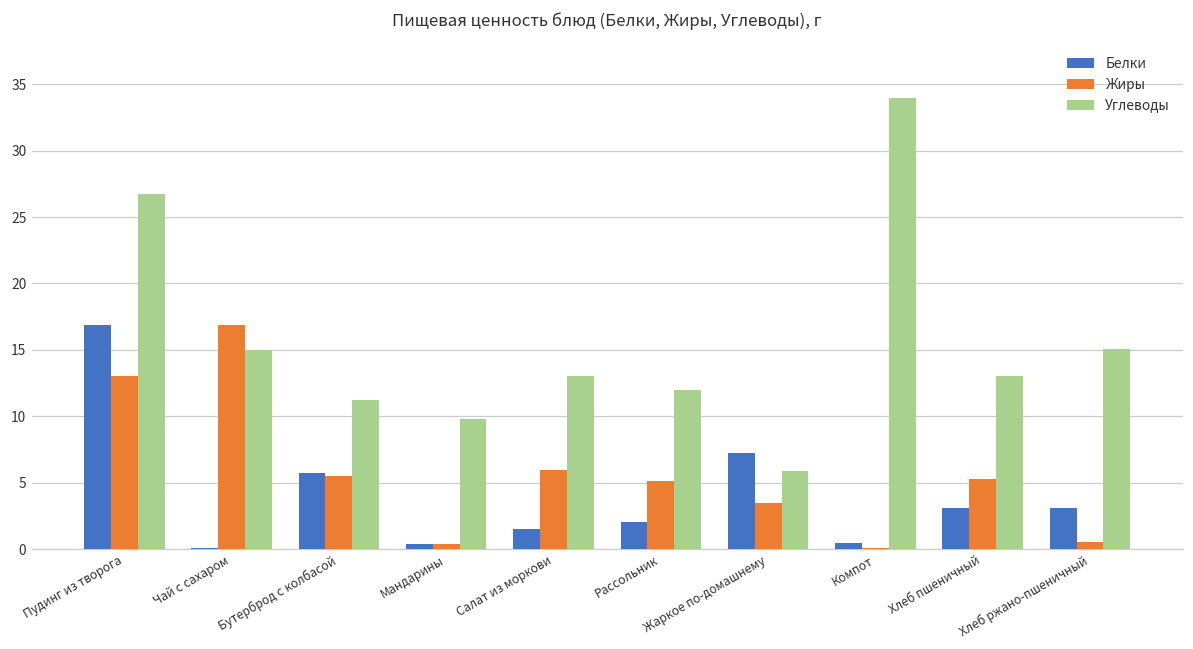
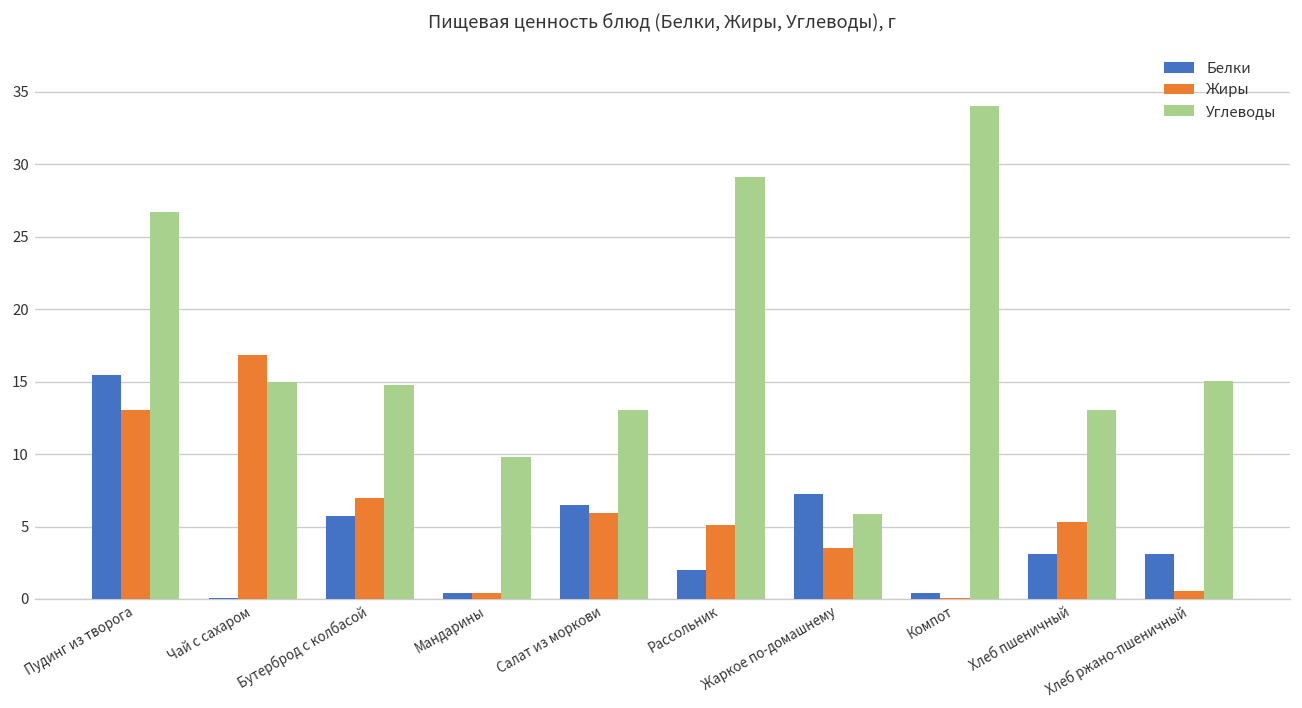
  {
    "Белки": {
-     "Пудинг из творога": 16.9,
+     "Пудинг из творога": 15.5,
      "Бутерброд с колбасой": 5.7,
      "Мандарины": 0.4,
-     "Салат из моркови": 1.5,
+     "Салат из моркови": 6.5,
      "Рассольник": 2.0,
      "Жаркое по-домашнему": 7.3,
      "Компот": 0.4,
      "Хлеб пшеничный": 3.1,
      "Хлеб ржано-пшеничный": 3.1
    },
    "Жиры": {
      "Пудинг из творога": 13.1,
      "Чай с сахаром": 16.9,
-     "Бутерброд с колбасой": 5.5,
+     "Бутерброд с колбасой": 7.0,
      "Мандарины": 0.4,
      "Салат из моркови": 6.0,
      "Рассольник": 5.1,
      "Жаркое по-домашнему": 3.5,
      "Хлеб пшеничный": 5.3,
      "Хлеб ржано-пшеничный": 0.6
    },
    "Углеводы": {
      "Пудинг из творога": 26.7,
      "Чай с сахаром": 15.0,
-     "Бутерброд с колбасой": 11.2,
+     "Бутерброд с колбасой": 14.8,
      "Мандарины": 9.8,
      "Салат из моркови": 13.0,
-     "Рассольник": 12.0,
+     "Рассольник": 29.1,
      "Жаркое по-домашнему": 5.9,
      "Компот": 34.0,
      "Хлеб пшеничный": 13.1,
      "Хлеб ржано-пшеничный": 15.1
    }
  }
